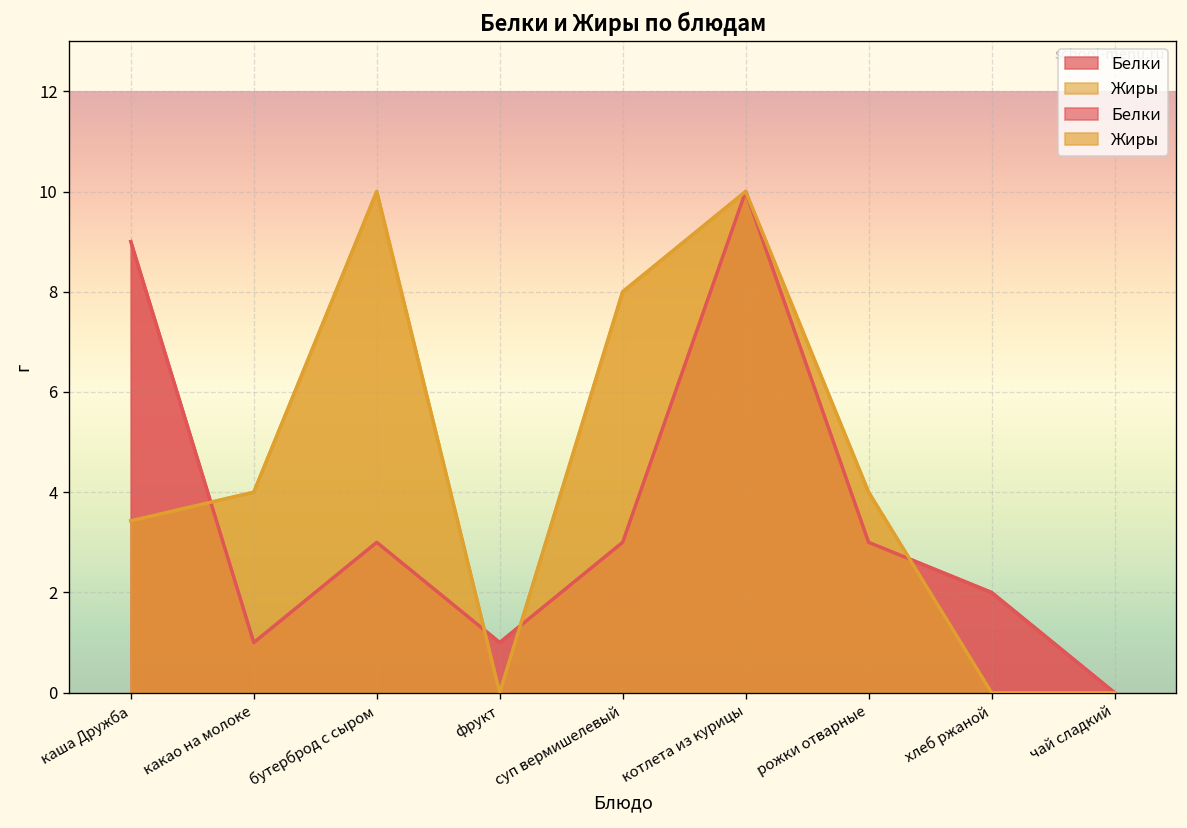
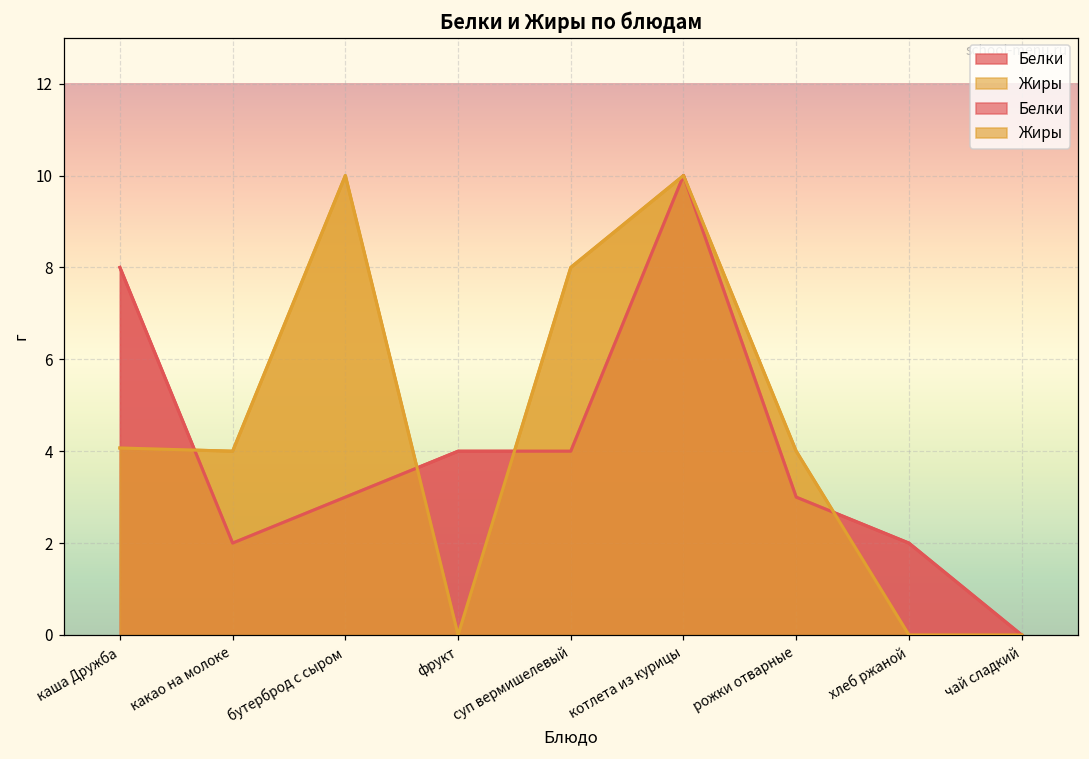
  {
    "Белки": {
-     "каша Дружба": 9,
-     "какао на молоке": 1,
+     "каша Дружба": 8,
+     "какао на молоке": 2,
      "бутерброд с сыром": 3,
-     "фрукт": 1,
-     "суп вермишелевый": 3,
+     "фрукт": 4,
+     "суп вермишелевый": 4,
      "рожки отварные": 3,
      "хлеб ржаной": 2
    },
    "Жиры": {
-     "каша Дружба": 3.4,
+     "каша Дружба": 4.1,
      "какао на молоке": 4.0,
      "бутерброд с сыром": 10.0,
      "фрукт": 0.0,
      "суп вермишелевый": 8.0,
      "рожки отварные": 4.0,
      "хлеб ржаной": 0.0
    }
  }
